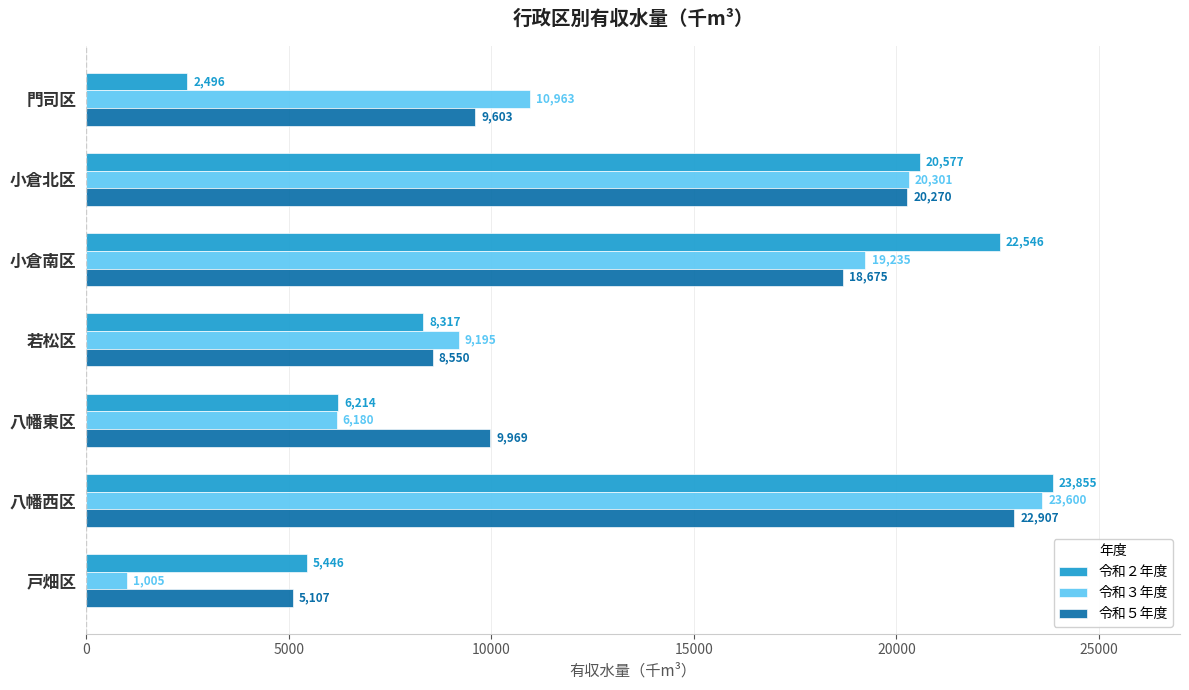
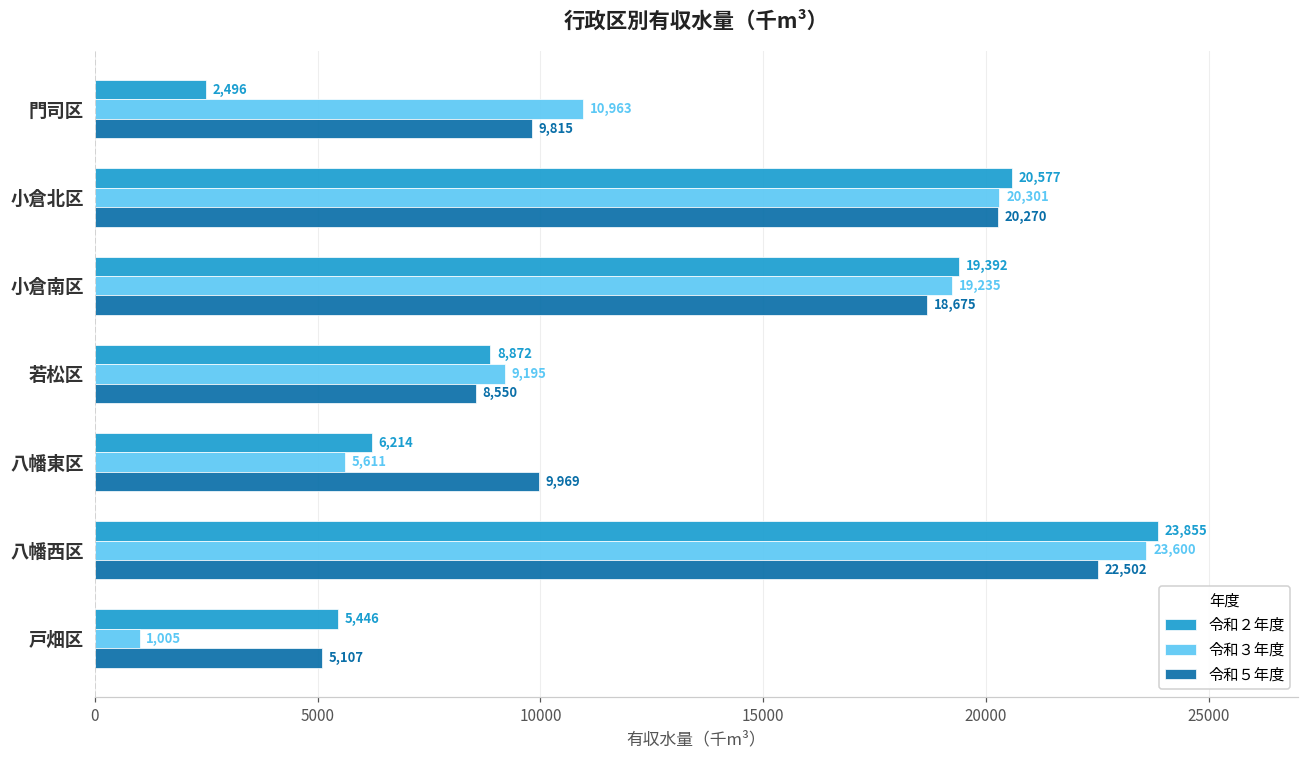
  {
    "令和２年度": {
      "門司区": "2,496",
      "小倉北区": "20,577",
-     "小倉南区": "22,546",
-     "若松区": "8,317",
+     "小倉南区": "19,392",
+     "若松区": "8,872",
      "八幡東区": "6,214",
      "八幡西区": "23,855",
      "戸畑区": "5,446"
    },
    "令和３年度": {
      "門司区": "10,963",
      "小倉北区": "20,301",
      "小倉南区": "19,235",
      "若松区": "9,195",
-     "八幡東区": "6,180",
+     "八幡東区": "5,611",
      "八幡西区": "23,600",
      "戸畑区": "1,005"
    },
    "令和５年度": {
-     "門司区": "9,603",
+     "門司区": "9,815",
      "小倉北区": "20,270",
      "小倉南区": "18,675",
      "若松区": "8,550",
      "八幡東区": "9,969",
-     "八幡西区": "22,907",
+     "八幡西区": "22,502",
      "戸畑区": "5,107"
    }
  }
